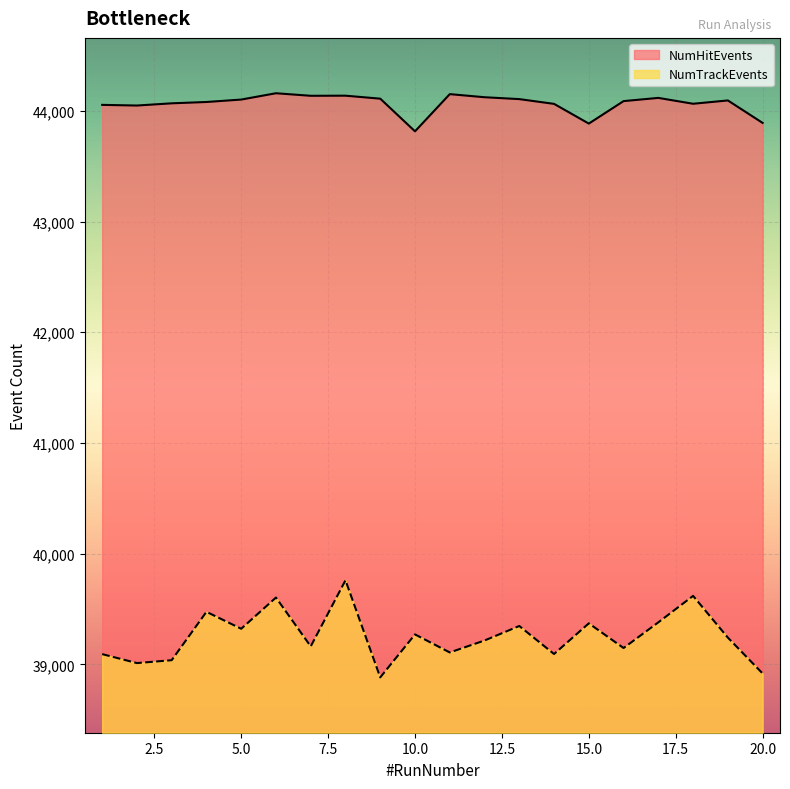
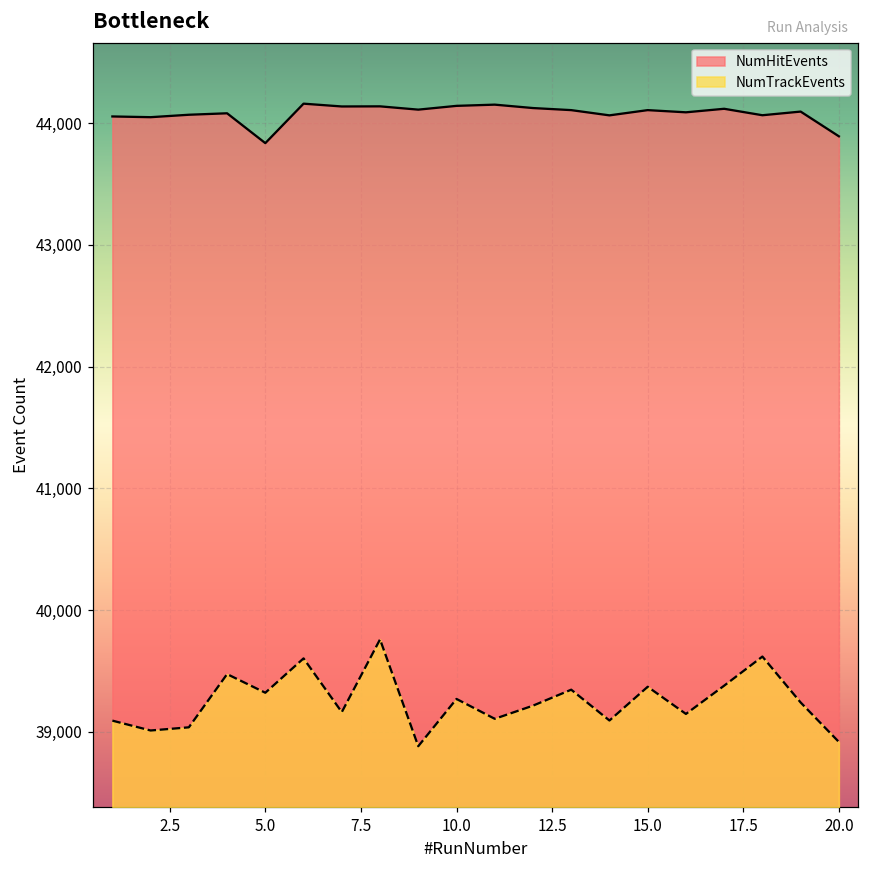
  {
    "NumHitEvents": {
-     "5.0": "44,100",
-     "10.0": "43,820",
-     "15.0": "43,890",
+     "5.0": "43,840",
+     "10.0": "44,140",
+     "15.0": "44,110",
      "20.0": "43,890"
    },
    "NumTrackEvents": {
      "5.0": "39,320",
      "10.0": "39,270",
      "15.0": "39,370",
      "20.0": "38,920"
    }
  }
